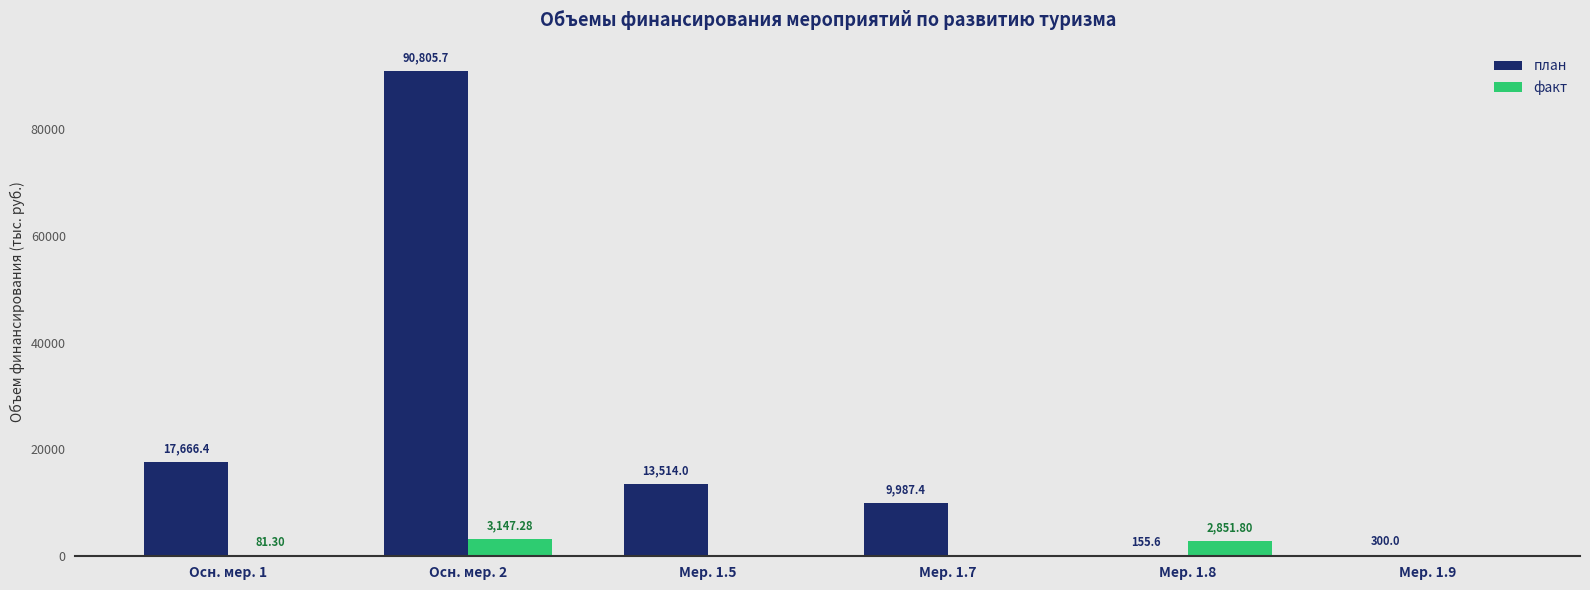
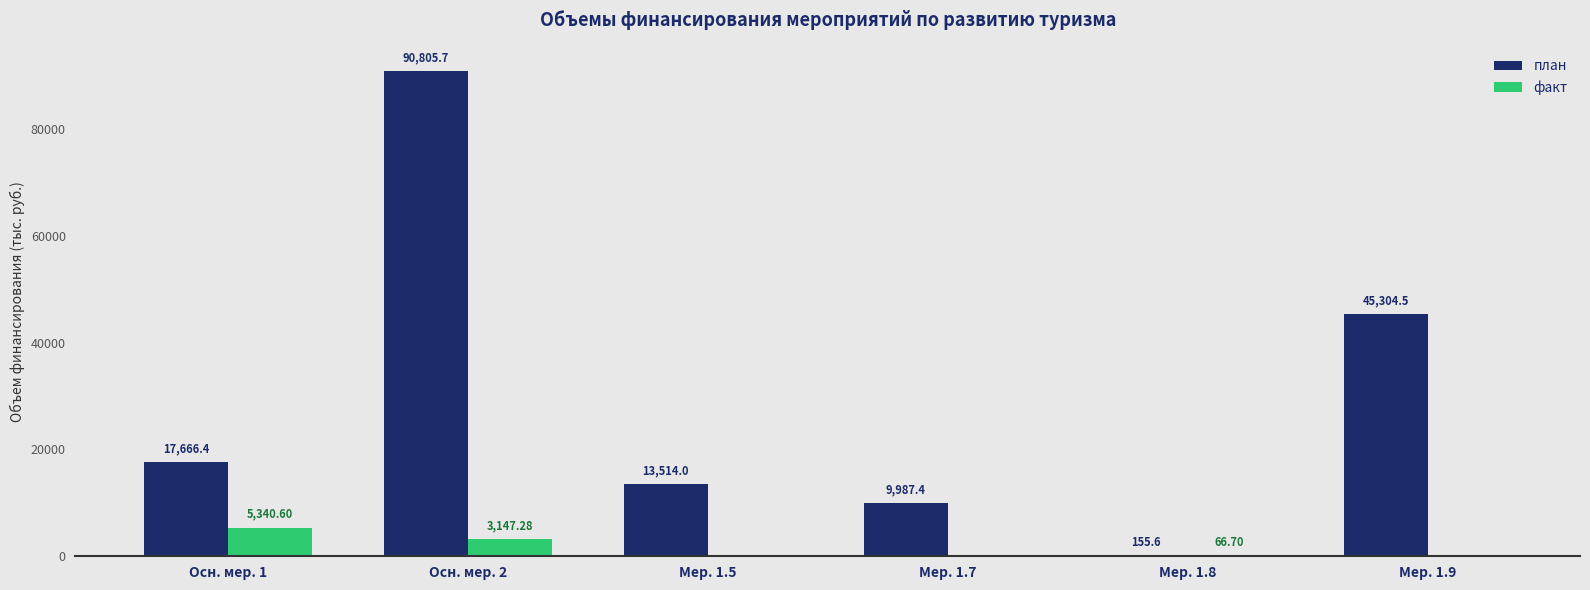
  {
    "план": {
      "Осн. мер. 1": "17,666.4",
      "Осн. мер. 2": "90,805.7",
      "Мер. 1.5": "13,514.0",
      "Мер. 1.7": "9,987.4",
      "Мер. 1.8": "155.6",
-     "Мер. 1.9": "300.0"
+     "Мер. 1.9": "45,304.5"
    },
    "факт": {
-     "Осн. мер. 1": "81.30",
+     "Осн. мер. 1": "5,340.60",
      "Осн. мер. 2": "3,147.28",
-     "Мер. 1.8": "2,851.80"
+     "Мер. 1.8": "66.70"
    }
  }
